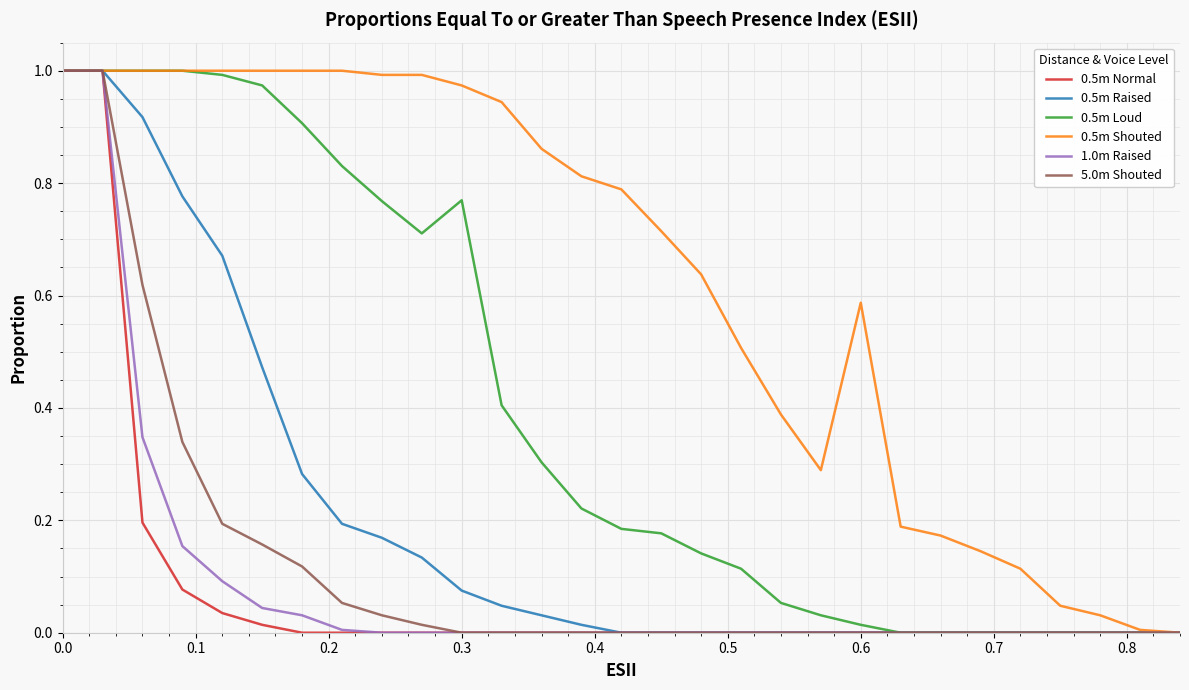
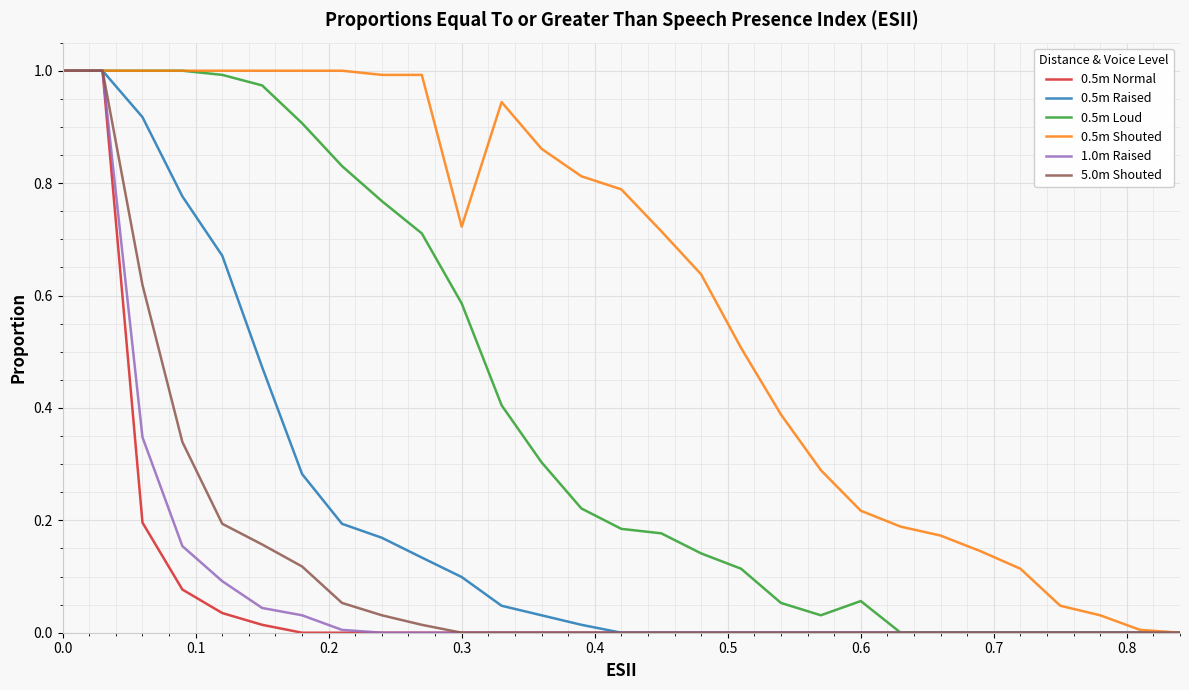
  {
    "0.5m Raised": {
-     "0.3": 0.07
+     "0.3": 0.10
    },
    "0.5m Loud": {
-     "0.3": 0.77,
-     "0.6": 0.01
+     "0.3": 0.59,
+     "0.6": 0.06
    },
    "0.5m Shouted": {
-     "0.3": 0.97,
-     "0.6": 0.59
+     "0.3": 0.72,
+     "0.6": 0.22
    }
  }
